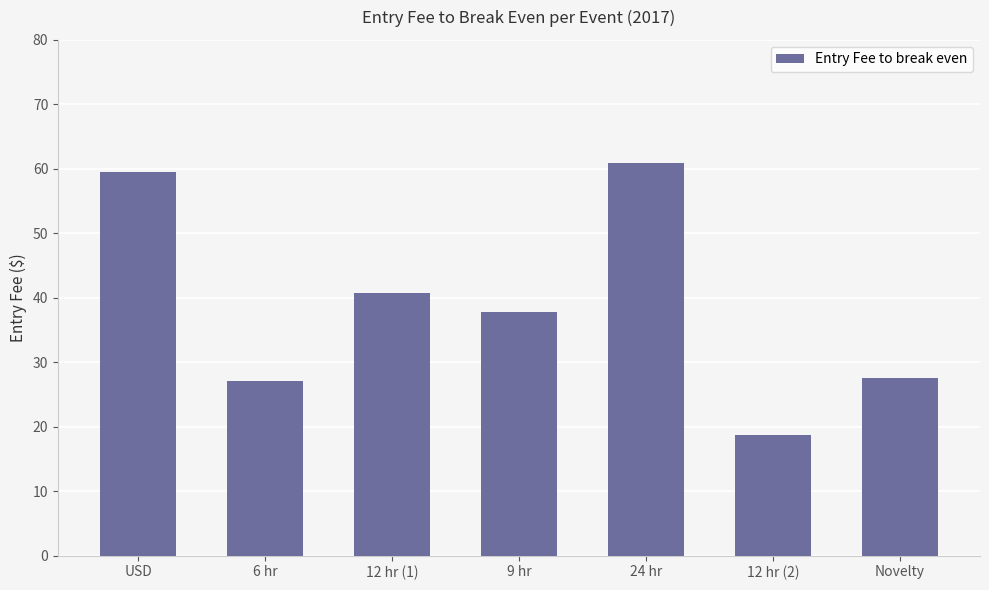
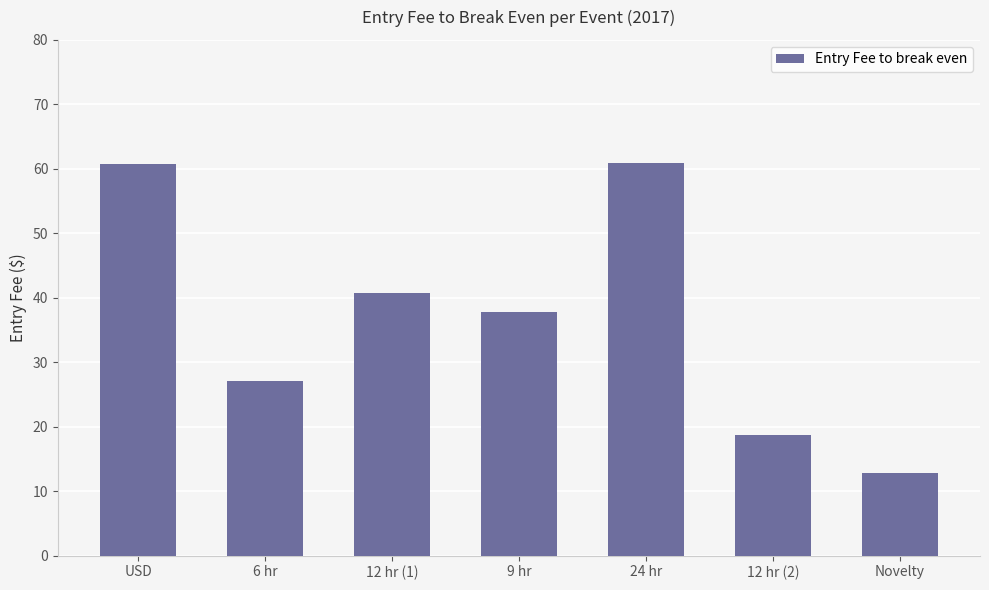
  {
-   "USD": 59,
+   "USD": 61,
    "6 hr": 27,
    "12 hr (1)": 41,
    "9 hr": 38,
    "24 hr": 61,
    "12 hr (2)": 19,
-   "Novelty": 28
+   "Novelty": 13
  }
